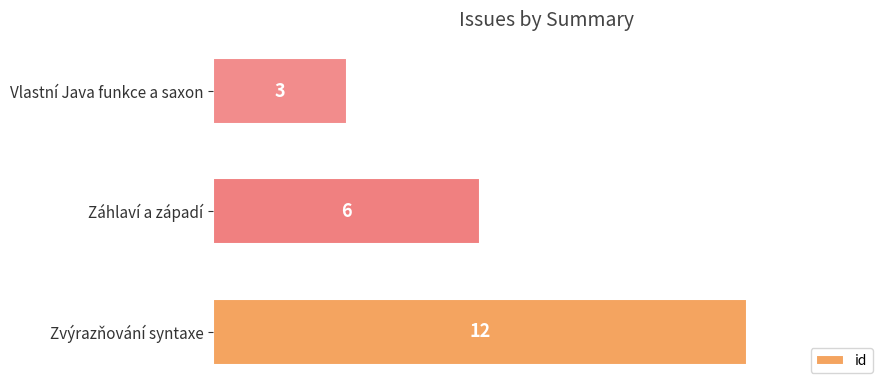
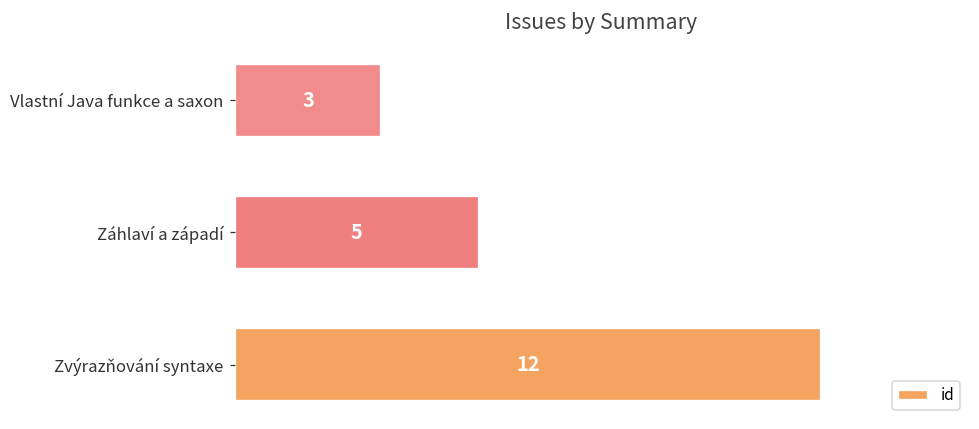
  {
    "Vlastní Java funkce a saxon": 3,
-   "Záhlaví a západí": 6,
+   "Záhlaví a západí": 5,
    "Zvýrazňování syntaxe": 12
  }
